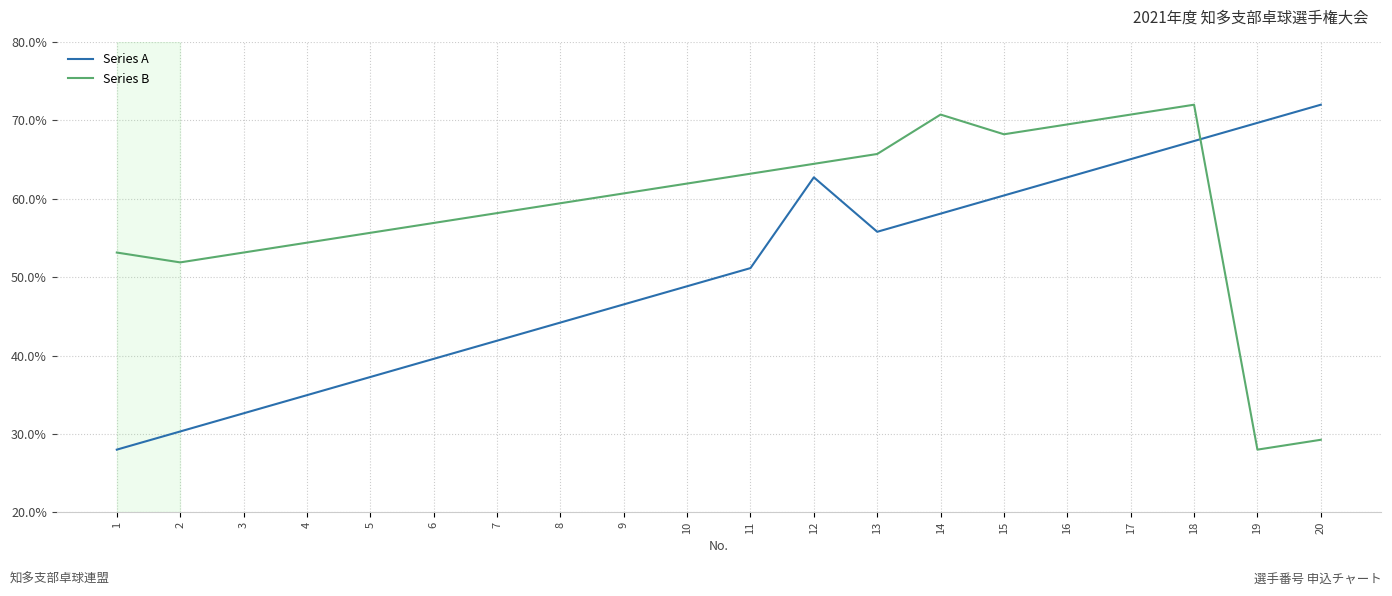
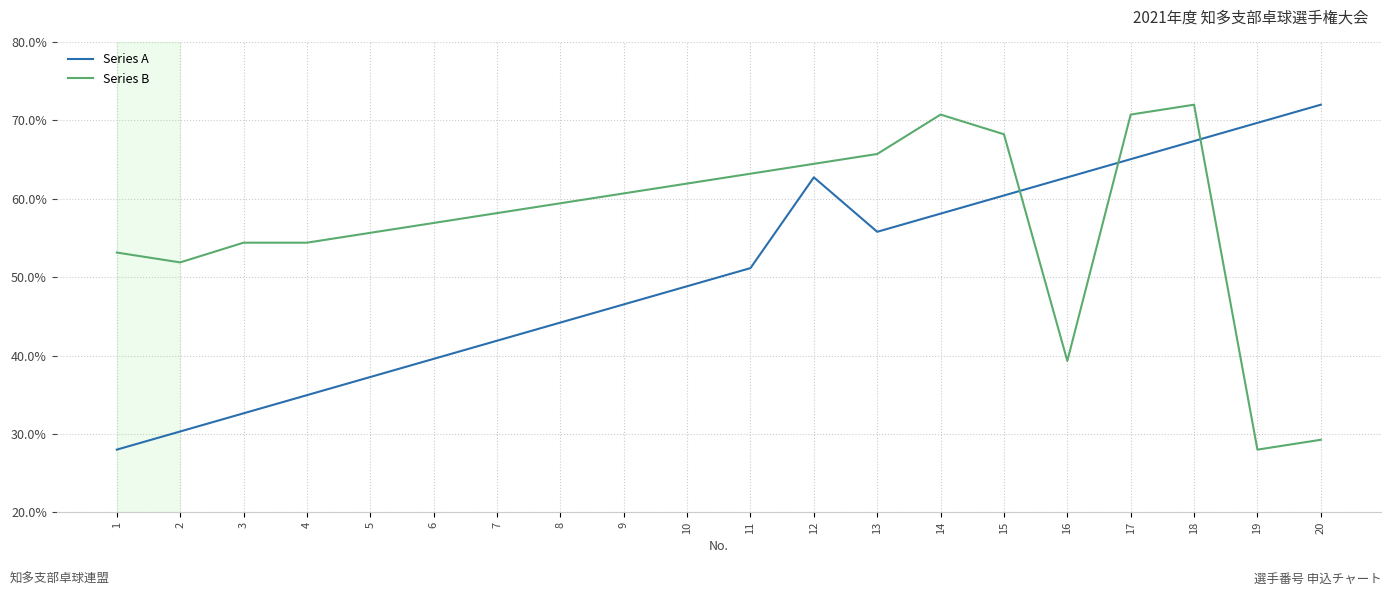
  {
    "Series A": {
      "1": "28%",
      "2": "30%",
      "3": "33%",
      "4": "35%",
      "5": "37%",
      "6": "40%",
      "7": "42%",
      "8": "44%",
      "9": "47%",
      "10": "49%",
      "11": "51%",
      "12": "63%",
      "13": "56%",
      "14": "58%",
      "15": "60%",
      "16": "63%",
      "17": "65%",
      "18": "67%",
      "19": "70%",
      "20": "72%"
    },
    "Series B": {
      "1": "53%",
      "2": "52%",
-     "3": "53%",
+     "3": "54%",
      "4": "54%",
      "5": "56%",
      "6": "57%",
      "7": "58%",
      "8": "59%",
      "9": "61%",
      "10": "62%",
      "11": "63%",
      "12": "64%",
      "13": "66%",
      "14": "71%",
      "15": "68%",
-     "16": "69%",
+     "16": "39%",
      "17": "71%",
      "18": "72%",
      "19": "28%",
      "20": "29%"
    }
  }
